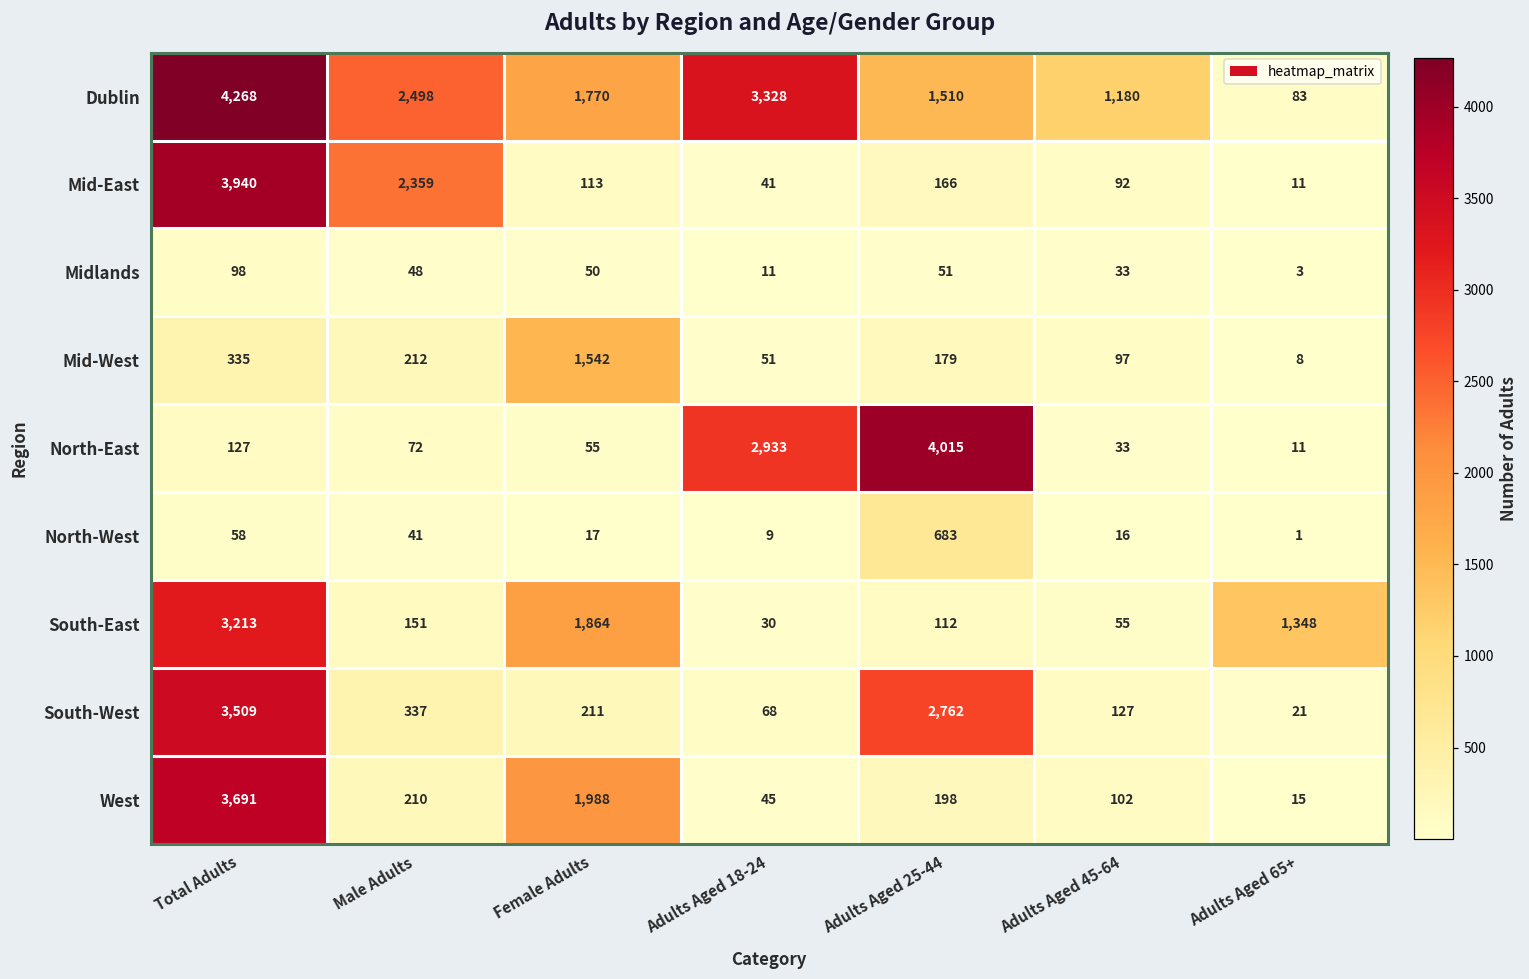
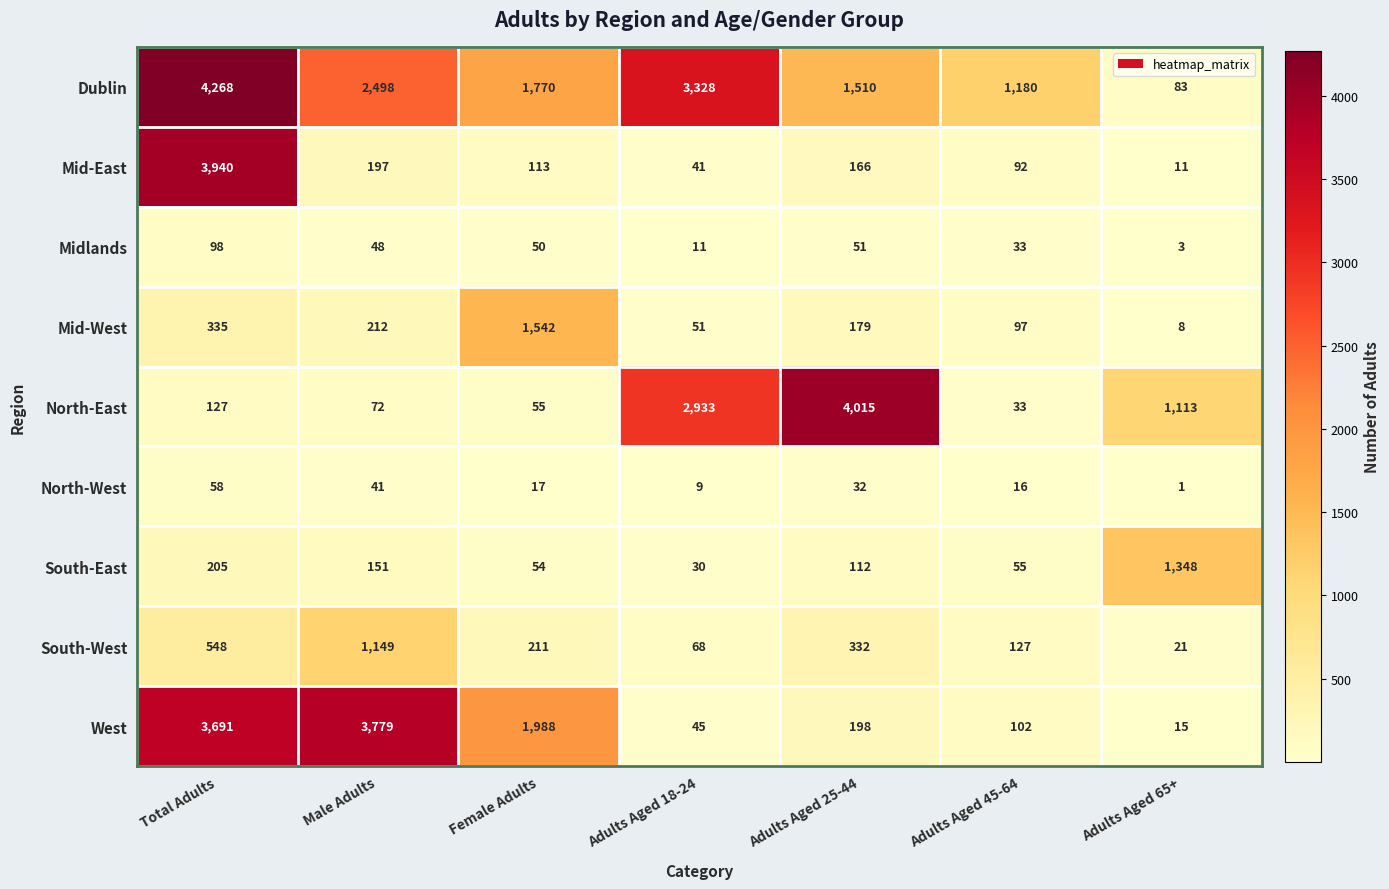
  {
    "Dublin": {
      "Total Adults": "4,268",
      "Male Adults": "2,498",
      "Female Adults": "1,770",
      "Adults Aged 18-24": "3,328",
      "Adults Aged 25-44": "1,510",
      "Adults Aged 45-64": "1,180",
      "Adults Aged 65+": "83"
    },
    "Mid-East": {
      "Total Adults": "3,940",
-     "Male Adults": "2,359",
+     "Male Adults": "197",
      "Female Adults": "113",
      "Adults Aged 18-24": "41",
      "Adults Aged 25-44": "166",
      "Adults Aged 45-64": "92",
      "Adults Aged 65+": "11"
    },
    "Midlands": {
      "Total Adults": "98",
      "Male Adults": "48",
      "Female Adults": "50",
      "Adults Aged 18-24": "11",
      "Adults Aged 25-44": "51",
      "Adults Aged 45-64": "33",
      "Adults Aged 65+": "3"
    },
    "Mid-West": {
      "Total Adults": "335",
      "Male Adults": "212",
      "Female Adults": "1,542",
      "Adults Aged 18-24": "51",
      "Adults Aged 25-44": "179",
      "Adults Aged 45-64": "97",
      "Adults Aged 65+": "8"
    },
    "North-East": {
      "Total Adults": "127",
      "Male Adults": "72",
      "Female Adults": "55",
      "Adults Aged 18-24": "2,933",
      "Adults Aged 25-44": "4,015",
      "Adults Aged 45-64": "33",
-     "Adults Aged 65+": "11"
+     "Adults Aged 65+": "1,113"
    },
    "North-West": {
      "Total Adults": "58",
      "Male Adults": "41",
      "Female Adults": "17",
      "Adults Aged 18-24": "9",
-     "Adults Aged 25-44": "683",
+     "Adults Aged 25-44": "32",
      "Adults Aged 45-64": "16",
      "Adults Aged 65+": "1"
    },
    "South-East": {
-     "Total Adults": "3,213",
+     "Total Adults": "205",
      "Male Adults": "151",
-     "Female Adults": "1,864",
+     "Female Adults": "54",
      "Adults Aged 18-24": "30",
      "Adults Aged 25-44": "112",
      "Adults Aged 45-64": "55",
      "Adults Aged 65+": "1,348"
    },
    "South-West": {
-     "Total Adults": "3,509",
-     "Male Adults": "337",
+     "Total Adults": "548",
+     "Male Adults": "1,149",
      "Female Adults": "211",
      "Adults Aged 18-24": "68",
-     "Adults Aged 25-44": "2,762",
+     "Adults Aged 25-44": "332",
      "Adults Aged 45-64": "127",
      "Adults Aged 65+": "21"
    },
    "West": {
      "Total Adults": "3,691",
-     "Male Adults": "210",
+     "Male Adults": "3,779",
      "Female Adults": "1,988",
      "Adults Aged 18-24": "45",
      "Adults Aged 25-44": "198",
      "Adults Aged 45-64": "102",
      "Adults Aged 65+": "15"
    }
  }
